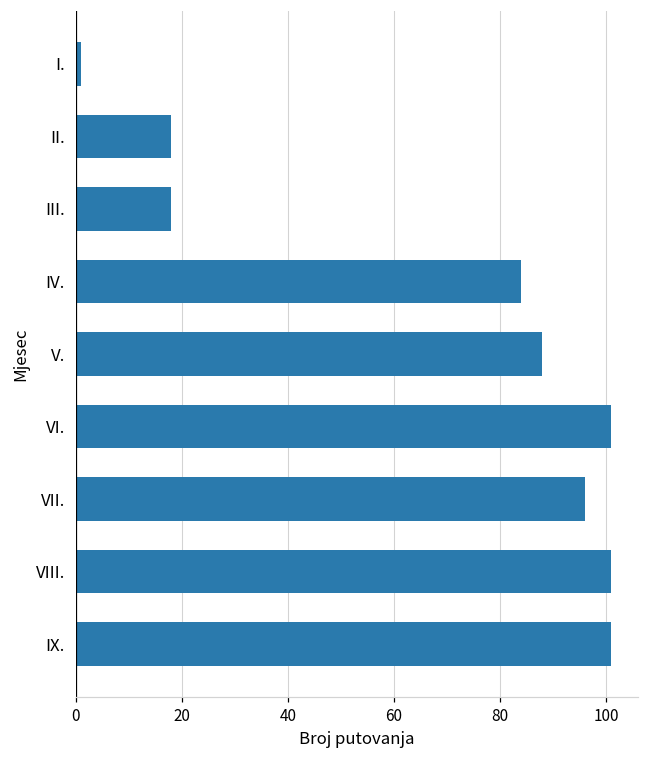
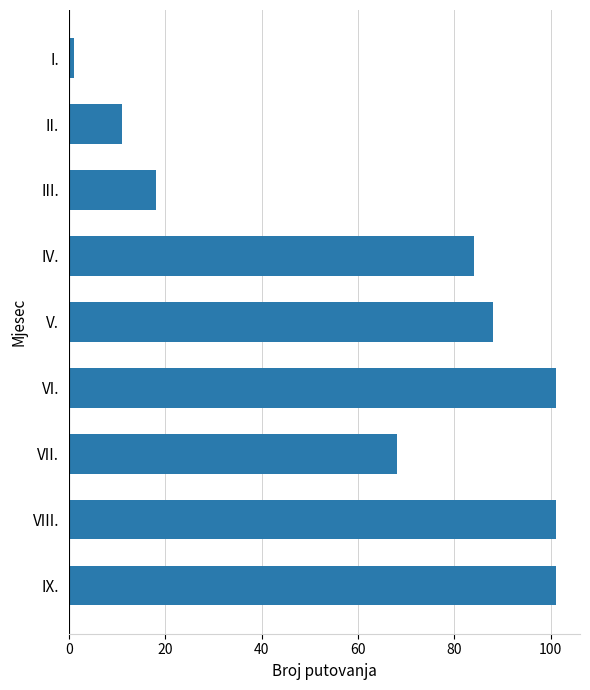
  {
    "I.": 1,
-   "II.": 18,
+   "II.": 11,
    "III.": 18,
    "IV.": 84,
    "V.": 88,
    "VI.": 101,
-   "VII.": 96,
+   "VII.": 68,
    "VIII.": 101,
    "IX.": 101
  }
